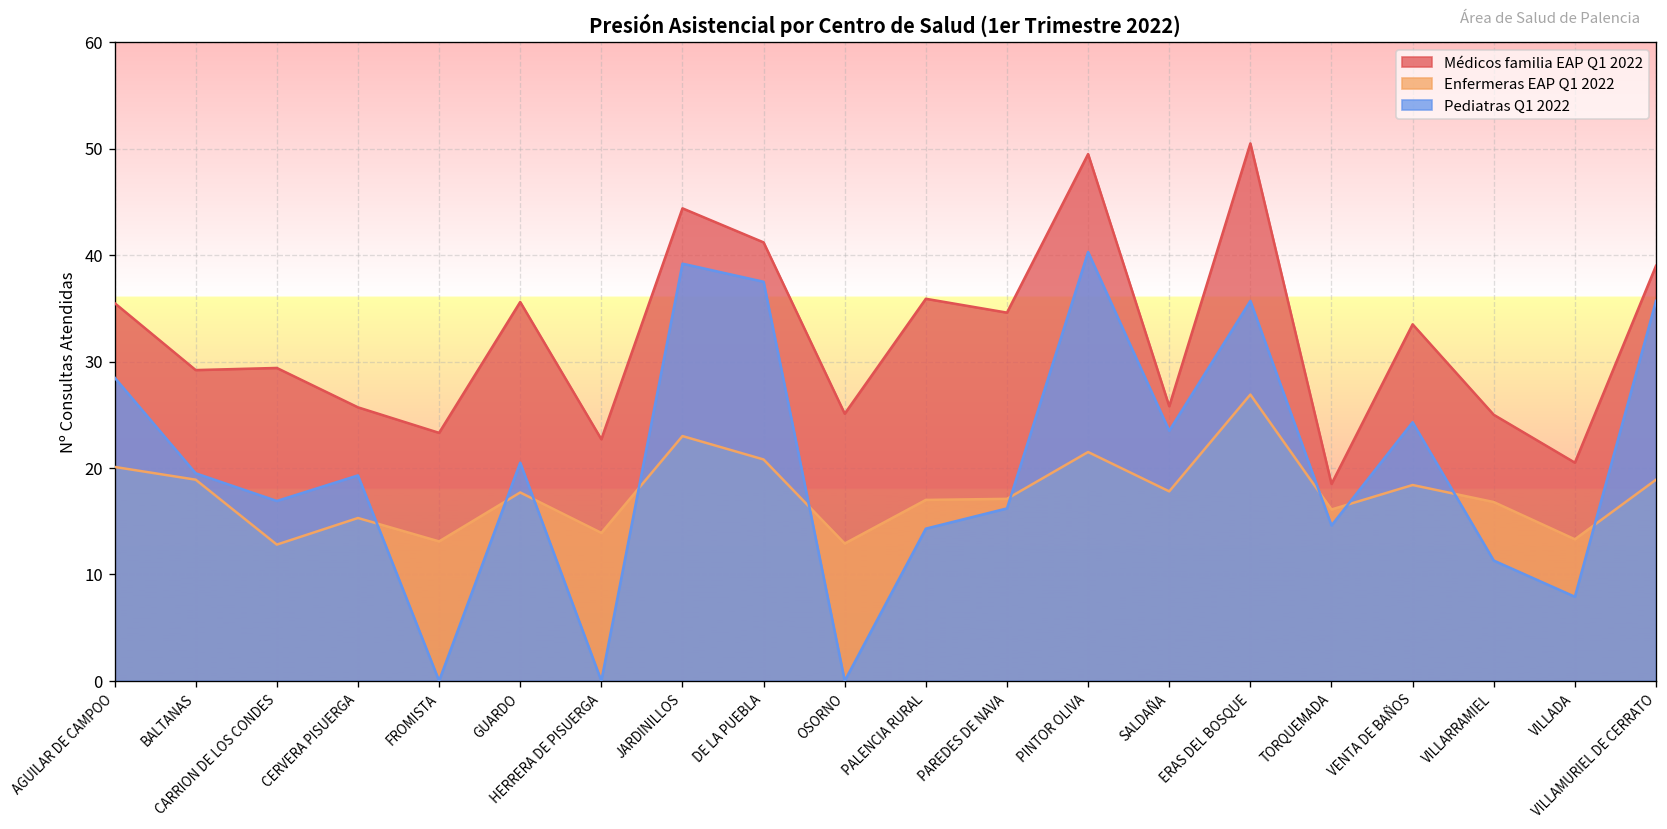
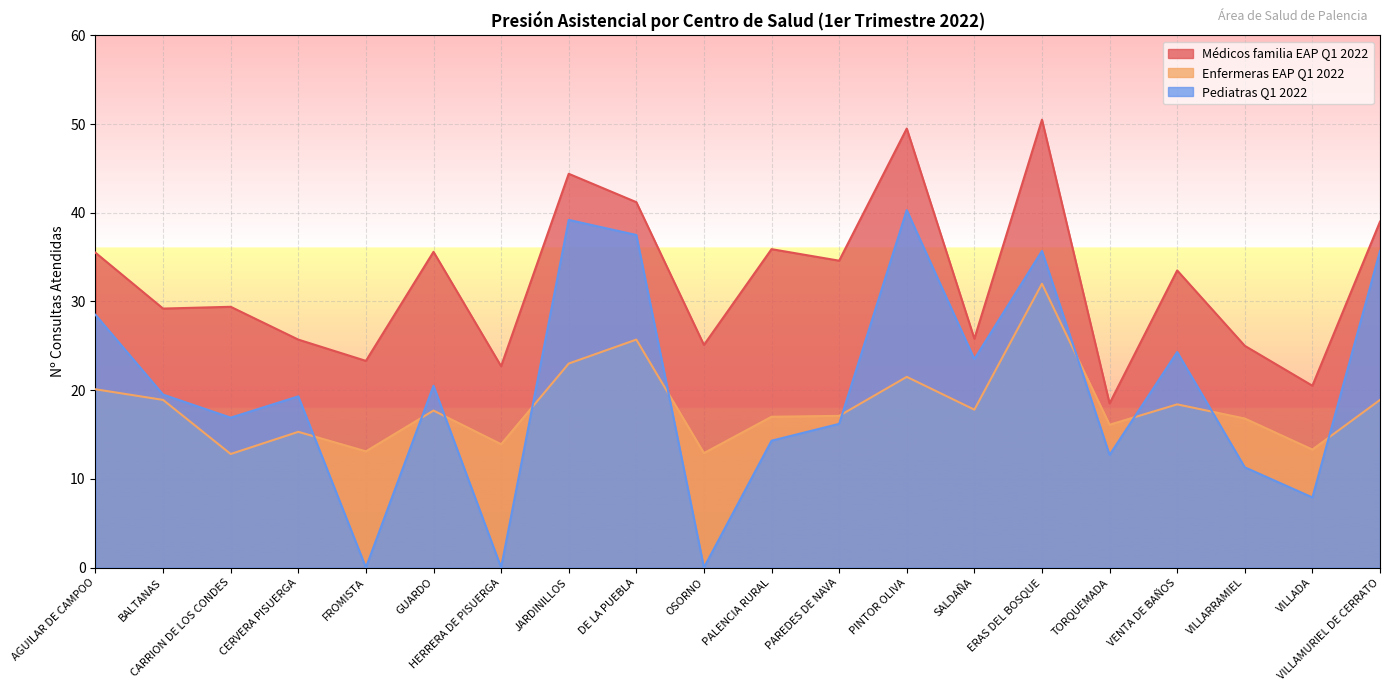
  {
    "Médicos familia EAP Q1 2022": {
      "AGUILAR DE CAMPOO": 36,
      "BALTANAS": 29,
      "CARRION DE LOS CONDES": 29,
      "CERVERA PISUERGA": 26,
      "FROMISTA": 23,
      "GUARDO": 36,
      "HERRERA DE PISUERGA": 23,
      "JARDINILLOS": 44,
      "DE LA PUEBLA": 41,
      "OSORNO": 25,
      "PALENCIA RURAL": 36,
      "PAREDES DE NAVA": 35,
      "PINTOR OLIVA": 50,
      "SALDAÑA": 26,
      "ERAS DEL BOSQUE": 51,
      "TORQUEMADA": 19,
      "VENTA DE BAÑOS": 34,
      "VILLARRAMIEL": 25,
      "VILLADA": 21,
      "VILLAMURIEL DE CERRATO": 39
    },
    "Enfermeras EAP Q1 2022": {
      "AGUILAR DE CAMPOO": 20,
      "BALTANAS": 19,
      "CARRION DE LOS CONDES": 13,
      "CERVERA PISUERGA": 15,
      "FROMISTA": 13,
      "GUARDO": 18,
      "HERRERA DE PISUERGA": 14,
      "JARDINILLOS": 23,
-     "DE LA PUEBLA": 21,
+     "DE LA PUEBLA": 26,
      "OSORNO": 13,
      "PALENCIA RURAL": 17,
      "PAREDES DE NAVA": 17,
      "PINTOR OLIVA": 22,
      "SALDAÑA": 18,
-     "ERAS DEL BOSQUE": 27,
+     "ERAS DEL BOSQUE": 32,
      "TORQUEMADA": 16,
      "VENTA DE BAÑOS": 18,
      "VILLARRAMIEL": 17,
      "VILLADA": 13,
      "VILLAMURIEL DE CERRATO": 19
    },
    "Pediatras Q1 2022": {
      "AGUILAR DE CAMPOO": 29,
      "BALTANAS": 20,
      "CARRION DE LOS CONDES": 17,
      "CERVERA PISUERGA": 19,
      "FROMISTA": 0,
      "GUARDO": 21,
      "HERRERA DE PISUERGA": 0,
      "JARDINILLOS": 39,
      "DE LA PUEBLA": 38,
      "OSORNO": 0,
      "PALENCIA RURAL": 14,
      "PAREDES DE NAVA": 16,
      "PINTOR OLIVA": 40,
      "SALDAÑA": 24,
      "ERAS DEL BOSQUE": 36,
-     "TORQUEMADA": 15,
+     "TORQUEMADA": 13,
      "VENTA DE BAÑOS": 24,
      "VILLARRAMIEL": 11,
      "VILLADA": 8,
      "VILLAMURIEL DE CERRATO": 36
    }
  }
